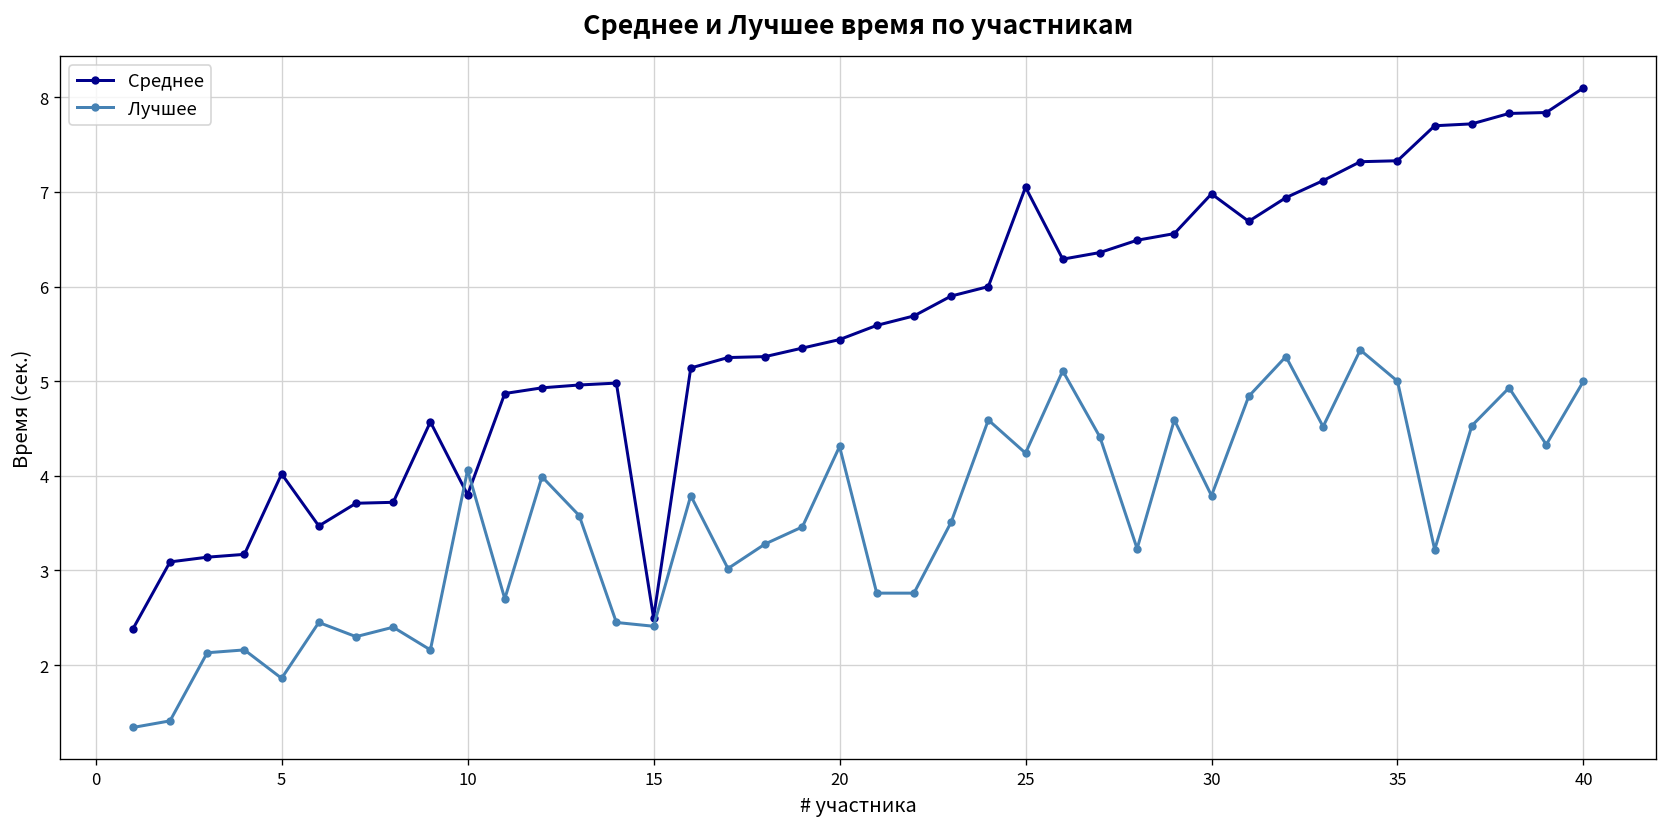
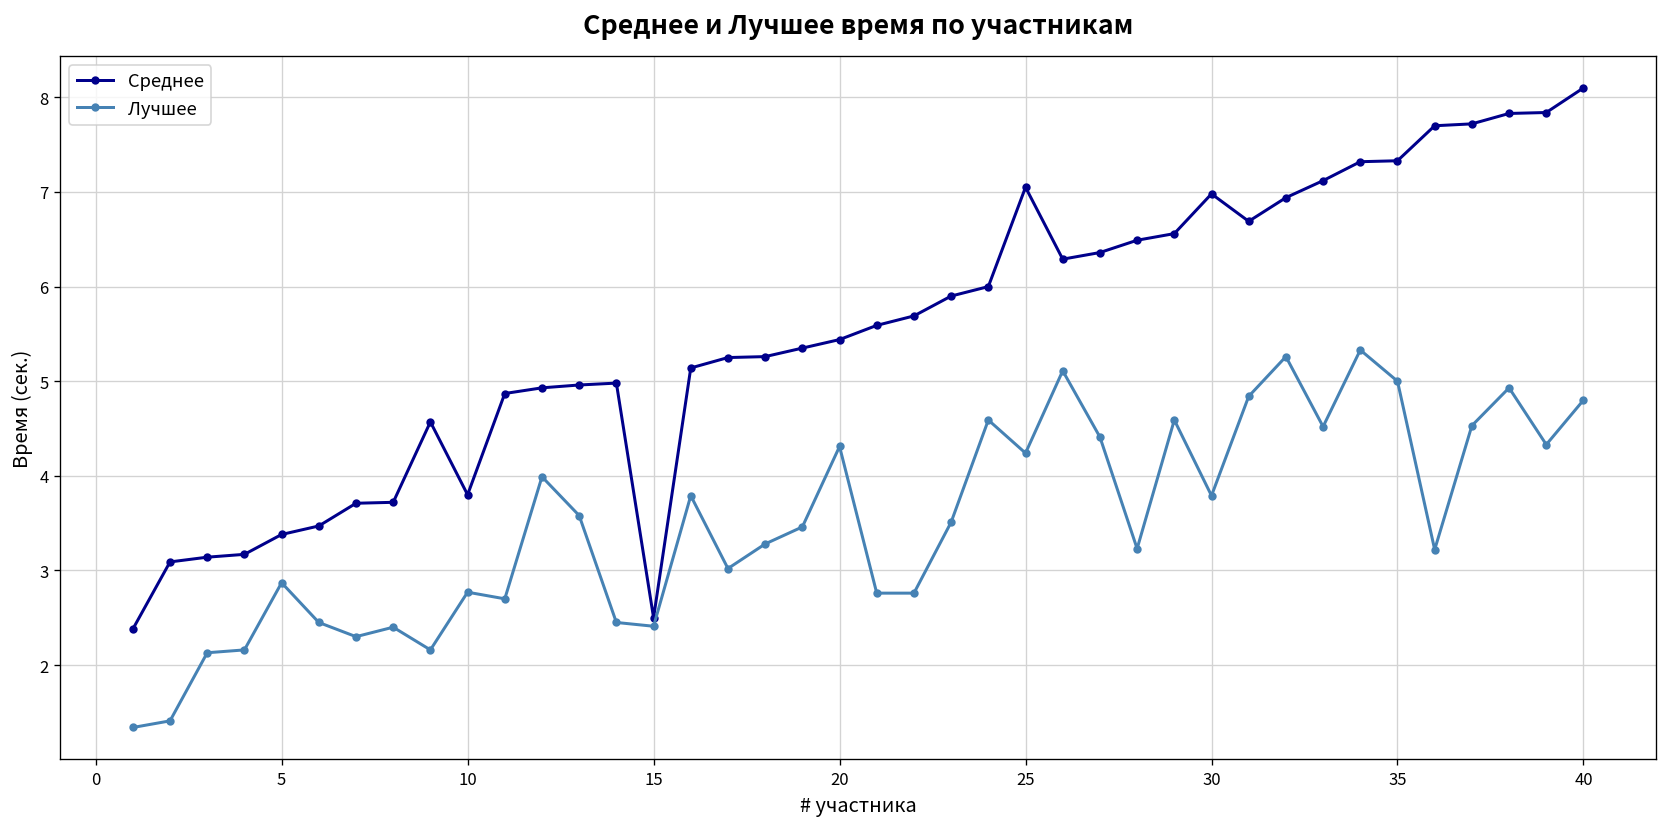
  {
    "Среднее": {
-     "5": 4.0,
+     "5": 3.4,
      "10": 3.8,
      "15": 2.5,
      "20": 5.4,
      "25": 7.1,
      "30": 7.0,
      "35": 7.3,
      "40": 8.1
    },
    "Лучшее": {
-     "5": 1.9,
-     "10": 4.1,
+     "5": 2.9,
+     "10": 2.8,
      "15": 2.4,
      "20": 4.3,
      "25": 4.2,
      "30": 3.8,
      "35": 5.0,
-     "40": 5.0
+     "40": 4.8
    }
  }
